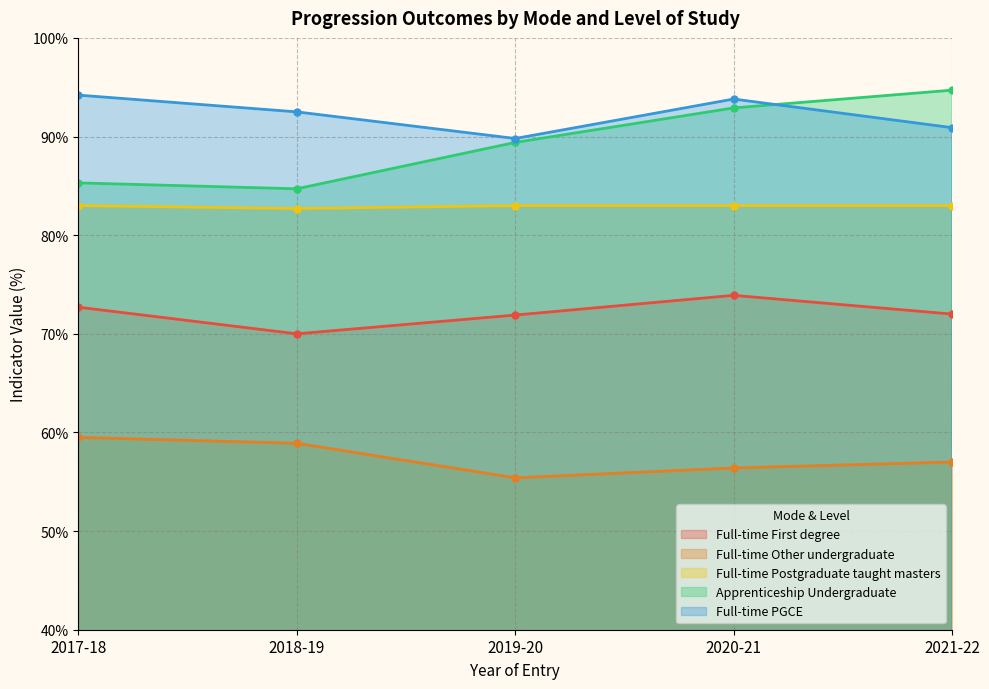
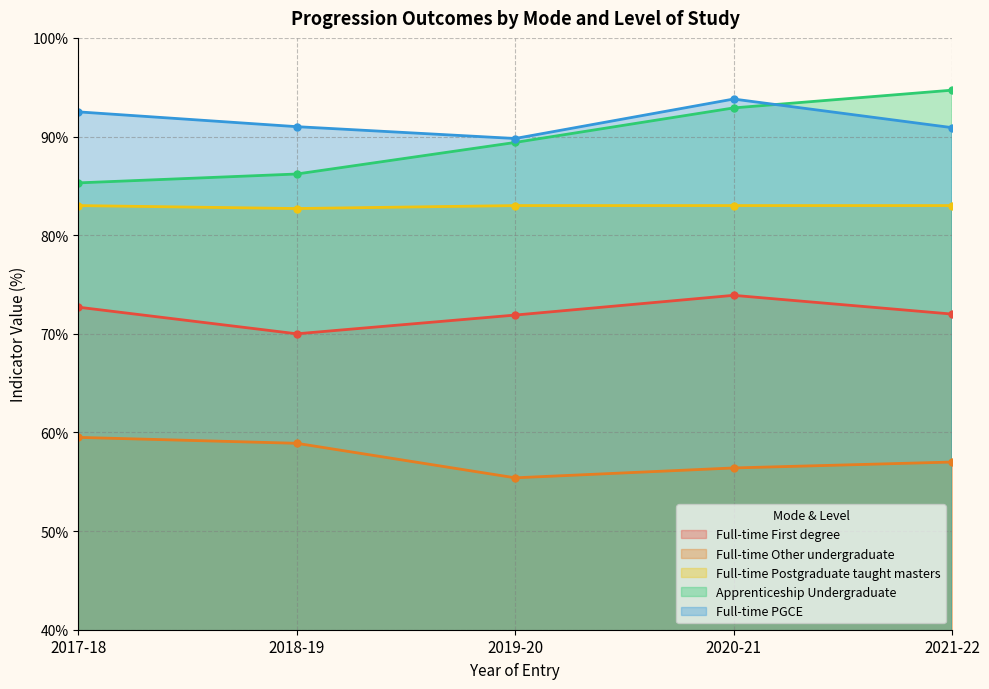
  {
    "Apprenticeship Undergraduate": {
      "2017-18": "85%",
-     "2018-19": "85%",
+     "2018-19": "86%",
      "2019-20": "89%",
      "2020-21": "93%",
      "2021-22": "95%"
    },
    "Full-time PGCE": {
-     "2017-18": "94%",
-     "2018-19": "93%",
+     "2017-18": "93%",
+     "2018-19": "91%",
      "2019-20": "90%",
      "2020-21": "94%",
      "2021-22": "91%"
    }
  }
